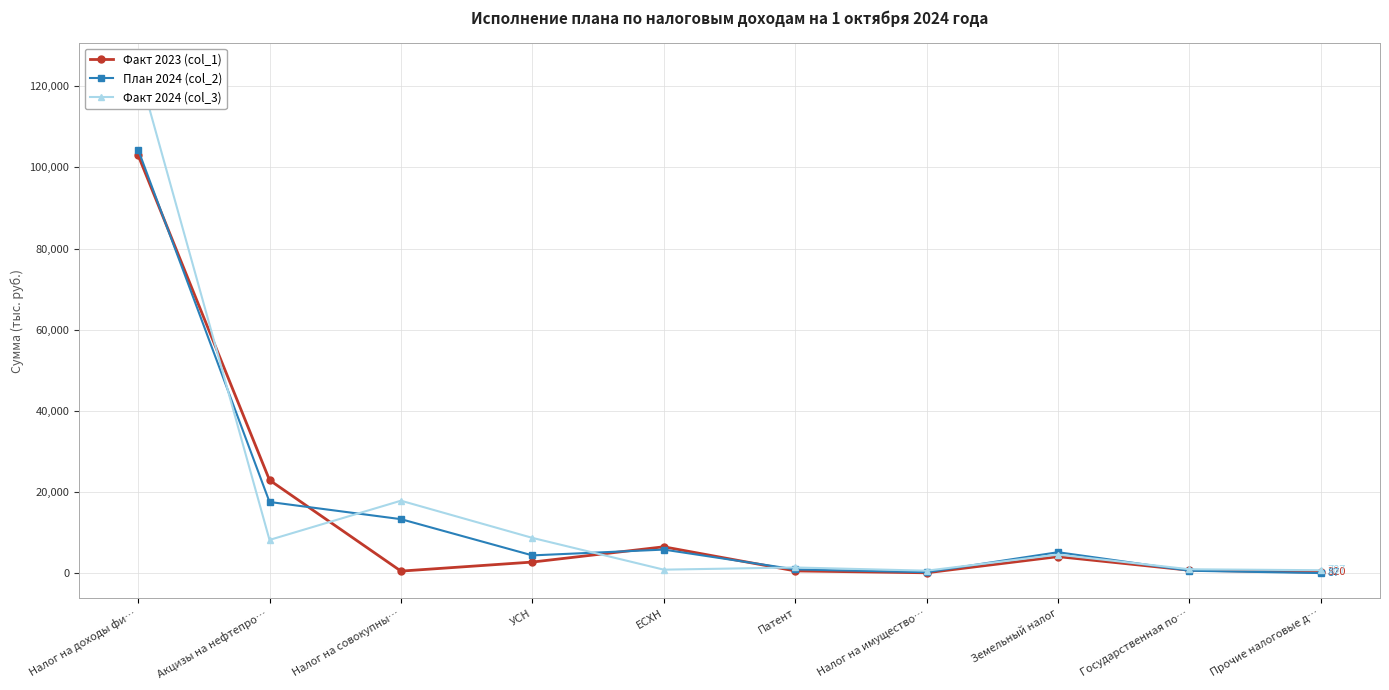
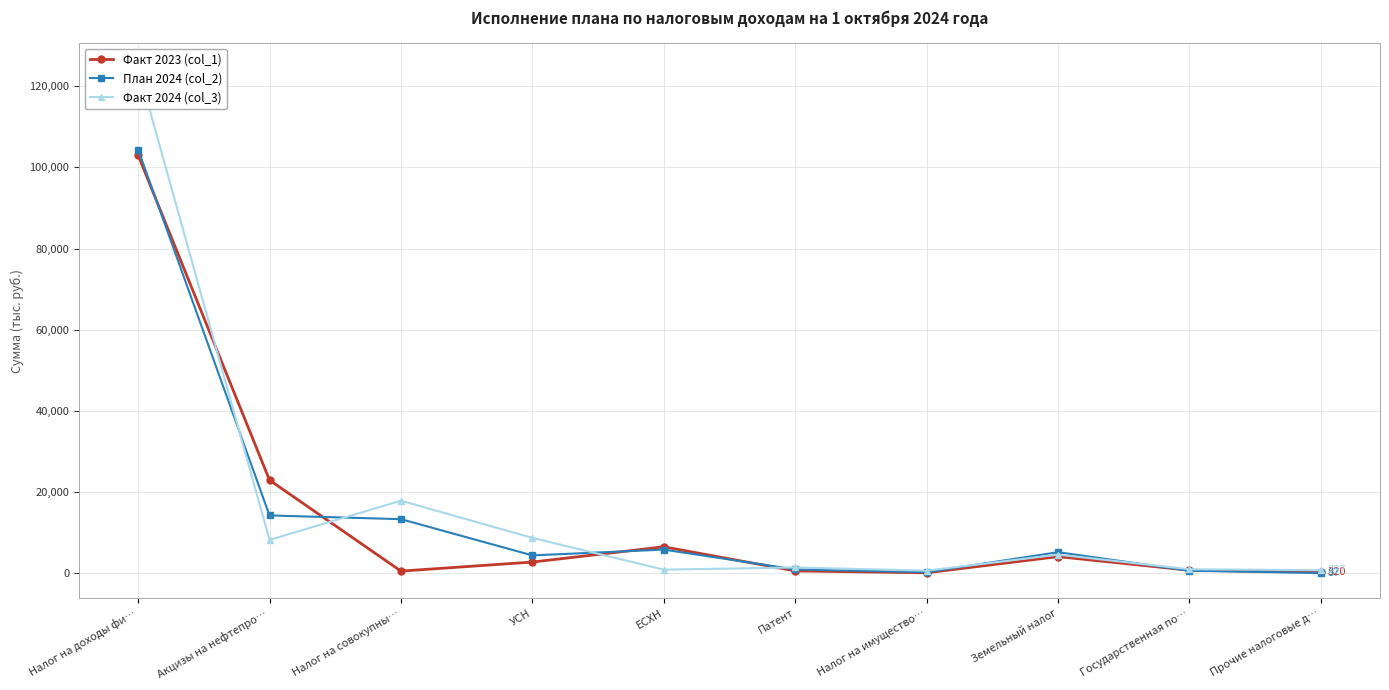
  {
    "Факт 2023 (col_1)": {
      "Налог на доходы фи…": "103,000",
      "Акцизы на нефтепро…": "23,000",
      "Налог на совокупны…": "1,000",
      "УСН": "3,000",
      "ЕСХН": "7,000"
    },
    "План 2024 (col_2)": {
      "Налог на доходы фи…": "104,000",
-     "Акцизы на нефтепро…": "18,000",
+     "Акцизы на нефтепро…": "14,000",
      "Налог на совокупны…": "13,000",
      "УСН": "4,000",
      "ЕСХН": "6,000"
    },
    "Факт 2024 (col_3)": {
      "Акцизы на нефтепро…": "8,000",
      "Налог на совокупны…": "18,000",
      "УСН": "9,000",
      "ЕСХН": "1,000"
    }
  }
